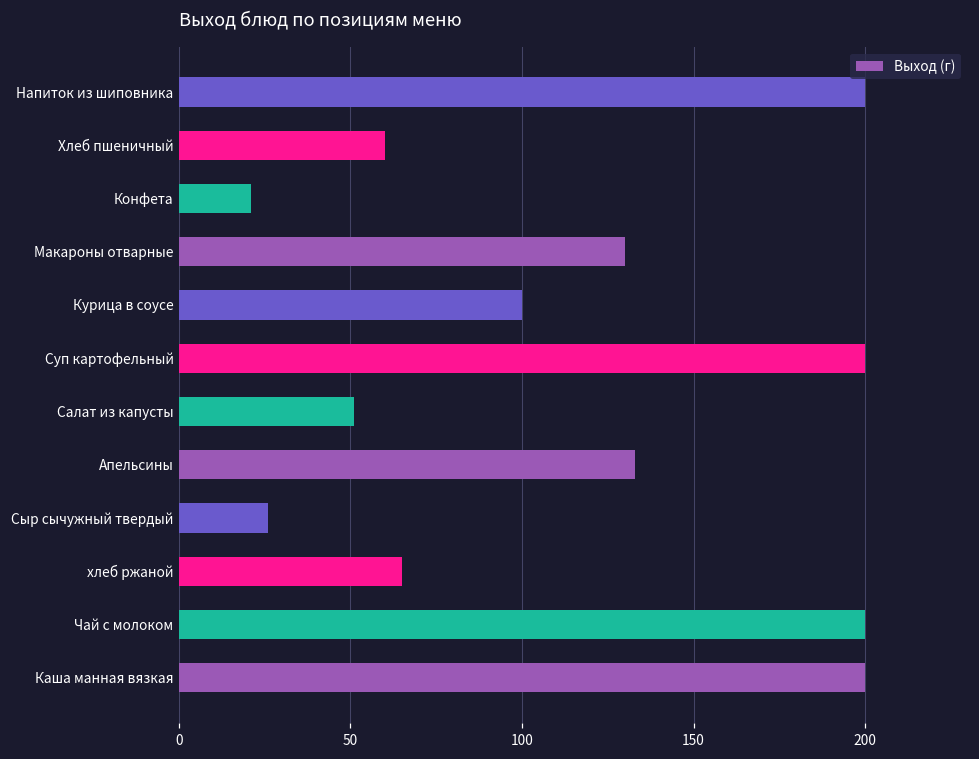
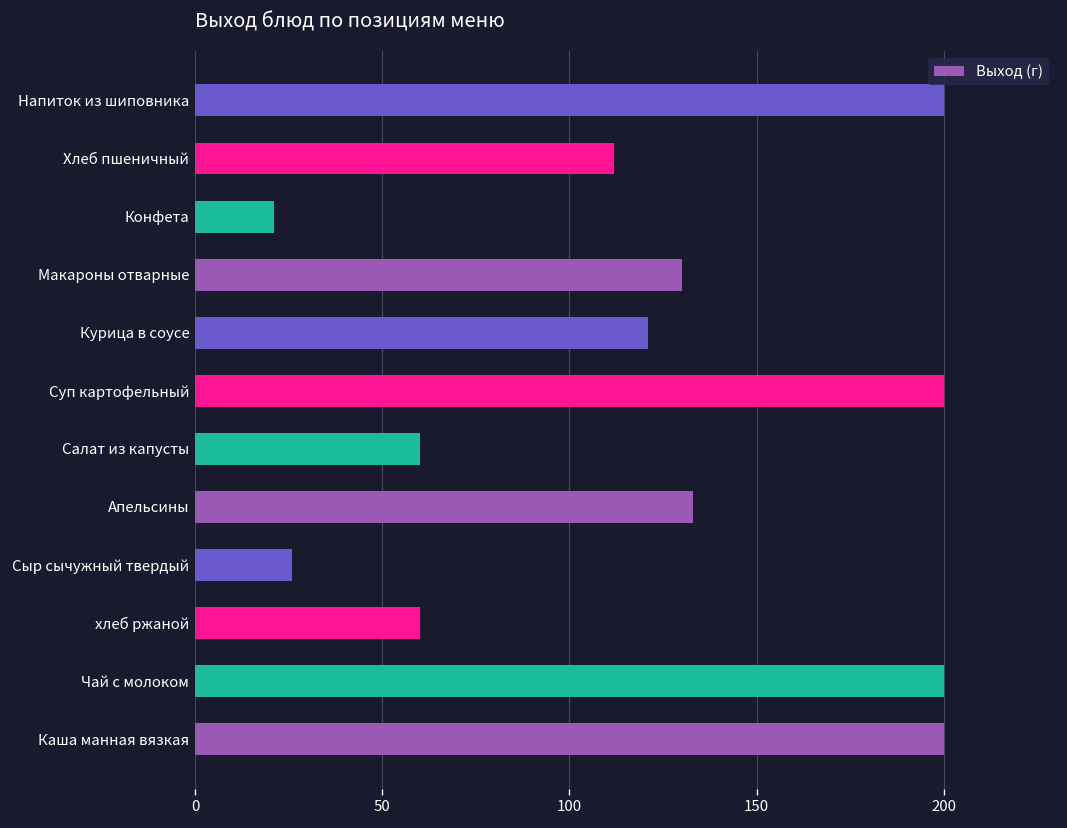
  {
    "Напиток из шиповника": 200,
-   "Хлеб пшеничный": 60,
+   "Хлеб пшеничный": 112,
    "Конфета": 21,
    "Макароны отварные": 130,
-   "Курица в соусе": 100,
+   "Курица в соусе": 121,
    "Суп картофельный": 200,
-   "Салат из капусты": 51,
+   "Салат из капусты": 60,
    "Апельсины": 133,
    "Сыр сычужный твердый": 26,
-   "хлеб ржаной": 65,
+   "хлеб ржаной": 60,
    "Чай с молоком": 200,
    "Каша манная вязкая": 200
  }
